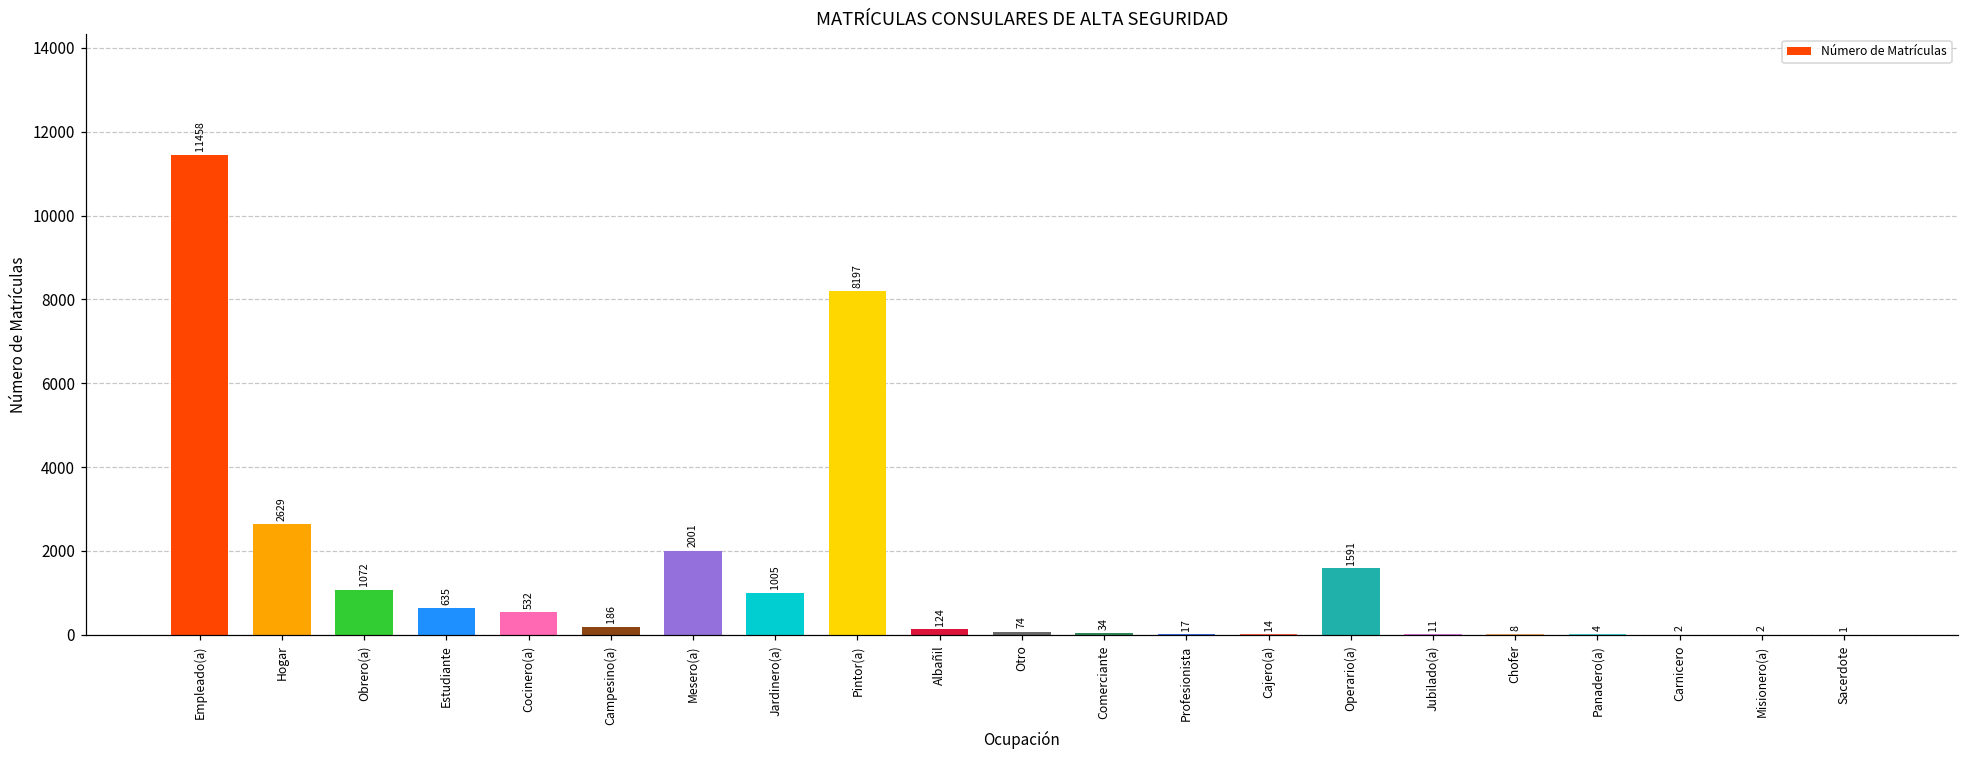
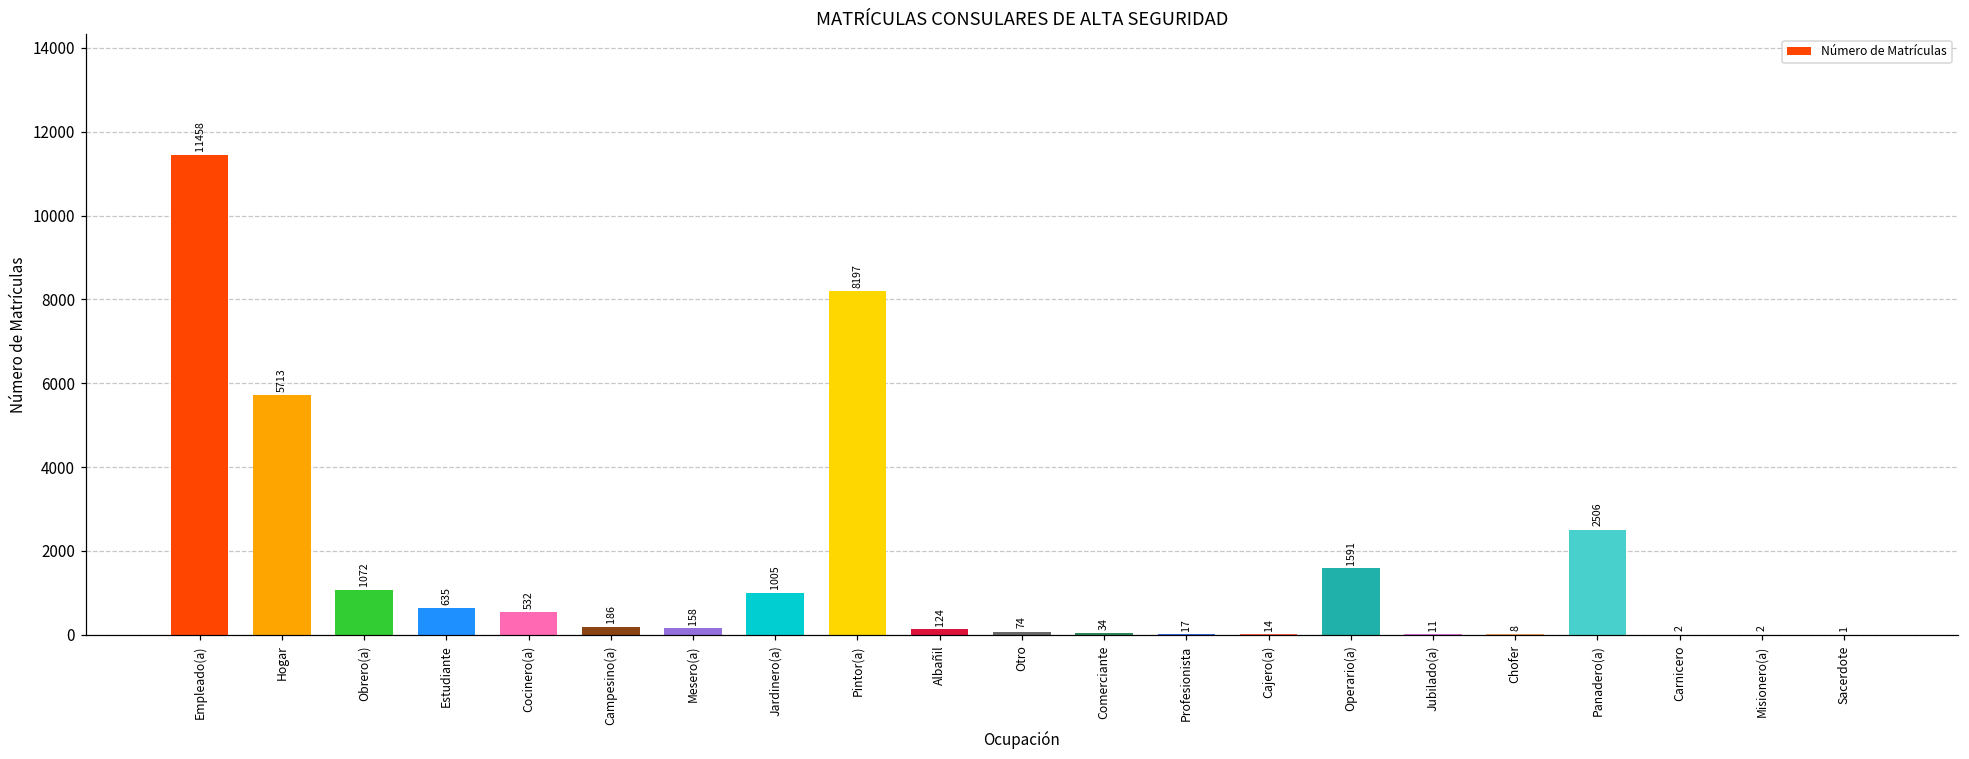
  {
    "Empleado(a)": 11458,
-   "Hogar": 2629,
+   "Hogar": 5713,
    "Obrero(a)": 1072,
    "Estudiante": 635,
    "Cocinero(a)": 532,
    "Campesino(a)": 186,
-   "Mesero(a)": 2001,
+   "Mesero(a)": 158,
    "Jardinero(a)": 1005,
    "Pintor(a)": 8197,
    "Albañil": 124,
    "Otro": 74,
    "Comerciante": 34,
    "Profesionista": 17,
    "Cajero(a)": 14,
    "Operario(a)": 1591,
    "Jubilado(a)": 11,
    "Chofer": 8,
-   "Panadero(a)": 4,
+   "Panadero(a)": 2506,
    "Carnicero": 2,
    "Misionero(a)": 2,
    "Sacerdote": 1
  }
